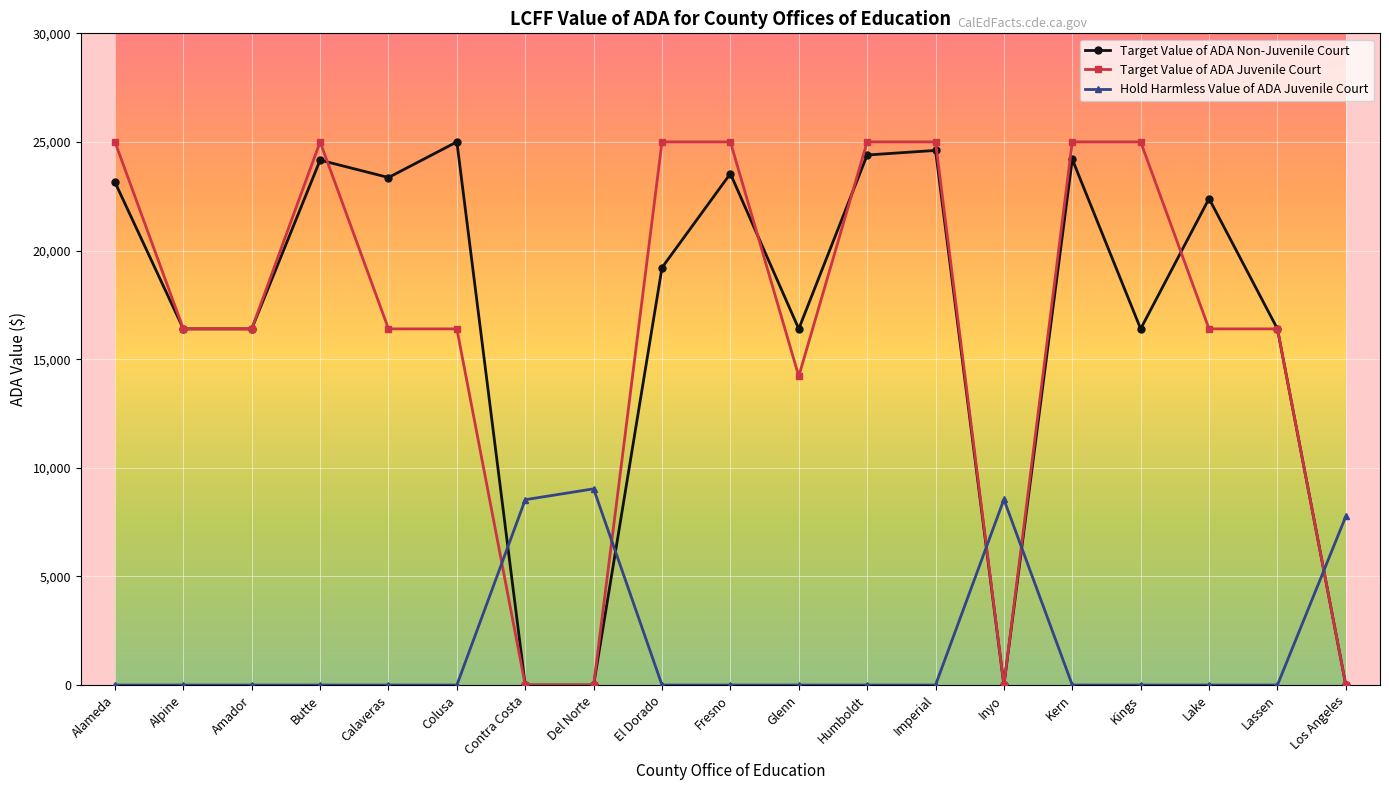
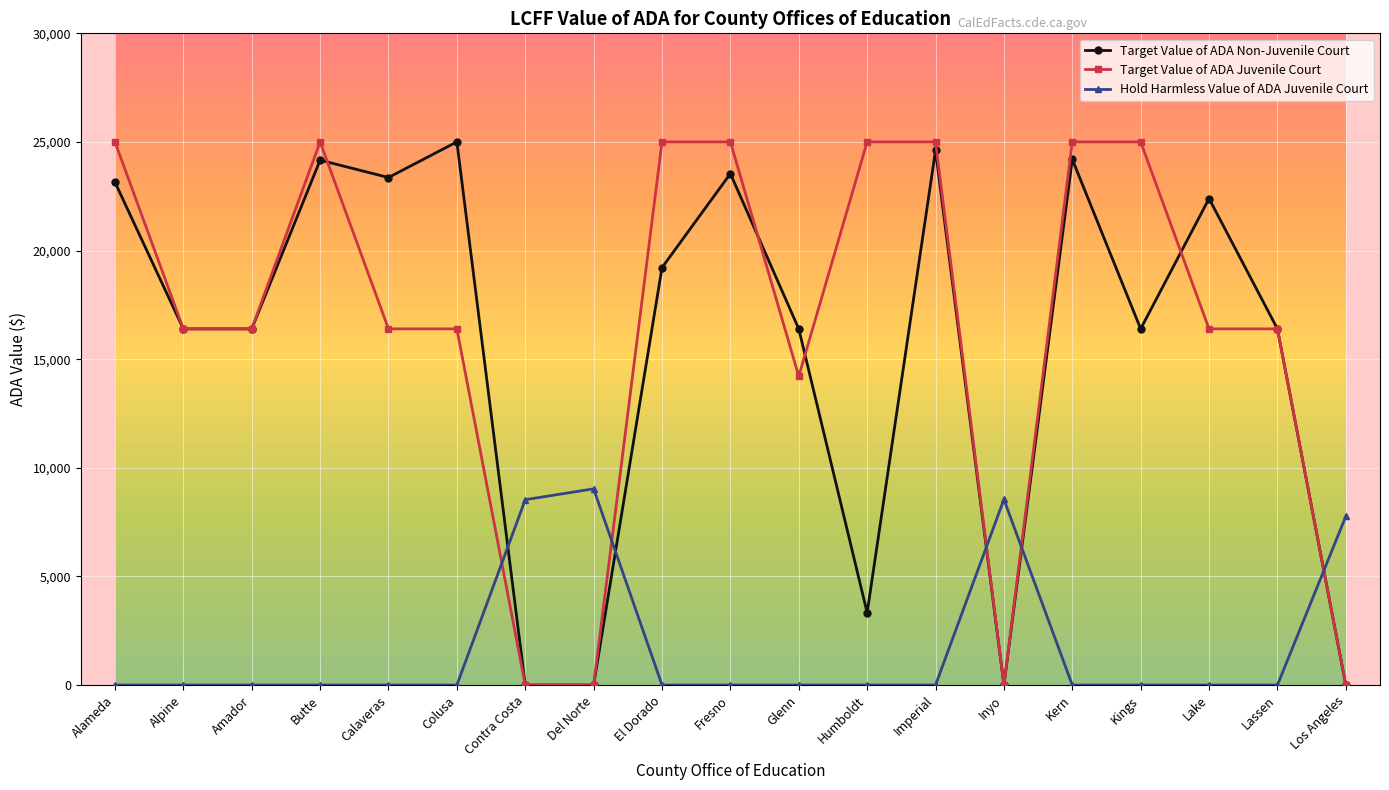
  {
    "Target Value of ADA Non-Juvenile Court": {
      "Alameda": "23,100",
      "Butte": "24,200",
      "Calaveras": "23,400",
      "Colusa": "25,000",
      "El Dorado": "19,200",
      "Fresno": "23,500",
      "Glenn": "16,400",
-     "Humboldt": "24,400",
+     "Humboldt": "3,300",
      "Imperial": "24,600",
      "Kern": "24,200",
      "Kings": "16,400",
      "Lake": "22,400"
    },
    "Target Value of ADA Juvenile Court": {
      "Alameda": "25,000",
      "Butte": "25,000",
      "Calaveras": "16,400",
      "Colusa": "16,400",
      "El Dorado": "25,000",
      "Fresno": "25,000",
      "Glenn": "14,200",
      "Humboldt": "25,000",
      "Imperial": "25,000",
      "Kern": "25,000",
      "Kings": "25,000",
      "Lake": "16,400"
    },
    "Hold Harmless Value of ADA Juvenile Court": {
      "Alameda": "0",
      "Alpine": "0",
      "Amador": "0",
      "Butte": "0",
      "Calaveras": "0",
      "Colusa": "0",
      "Contra Costa": "8,500",
      "Del Norte": "9,000",
      "El Dorado": "0",
      "Fresno": "0",
      "Glenn": "0",
      "Humboldt": "0",
      "Imperial": "0",
      "Inyo": "8,500",
      "Kern": "0",
      "Kings": "0",
      "Lake": "0",
      "Lassen": "0",
      "Los Angeles": "7,800"
    }
  }
